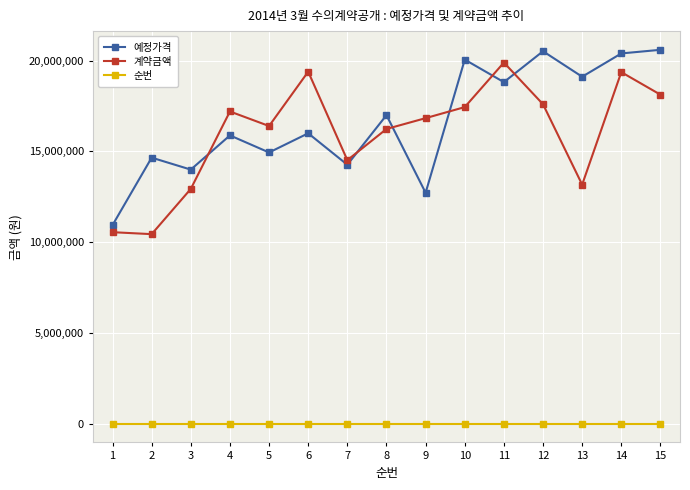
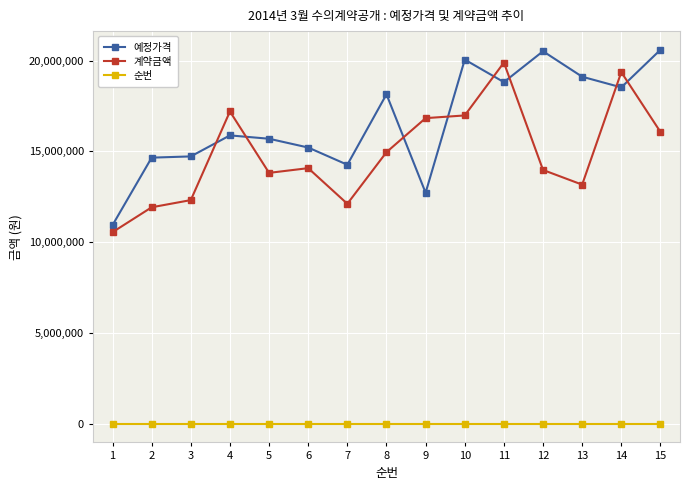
  {
    "예정가격": {
      "1": "10,900,000",
      "2": "14,700,000",
-     "3": "14,000,000",
+     "3": "14,700,000",
      "4": "15,900,000",
-     "5": "14,900,000",
-     "6": "16,000,000",
+     "5": "15,700,000",
+     "6": "15,200,000",
      "7": "14,300,000",
-     "8": "17,000,000",
+     "8": "18,100,000",
      "9": "12,700,000",
      "10": "20,100,000",
      "11": "18,800,000",
      "12": "20,500,000",
      "13": "19,100,000",
-     "14": "20,400,000",
+     "14": "18,500,000",
      "15": "20,600,000"
    },
    "계약금액": {
      "1": "10,600,000",
-     "2": "10,400,000",
-     "3": "12,900,000",
+     "2": "11,900,000",
+     "3": "12,300,000",
      "4": "17,200,000",
-     "5": "16,400,000",
-     "6": "19,400,000",
-     "7": "14,500,000",
-     "8": "16,200,000",
+     "5": "13,800,000",
+     "6": "14,100,000",
+     "7": "12,100,000",
+     "8": "15,000,000",
      "9": "16,800,000",
-     "10": "17,400,000",
+     "10": "17,000,000",
      "11": "19,900,000",
-     "12": "17,600,000",
+     "12": "14,000,000",
      "13": "13,200,000",
      "14": "19,400,000",
-     "15": "18,100,000"
+     "15": "16,100,000"
    },
    "순번": {
      "1": "0",
      "2": "0",
      "3": "0",
      "4": "0",
      "5": "0",
      "6": "0",
      "7": "0",
      "8": "0",
      "9": "0",
      "10": "0",
      "11": "0",
      "12": "0",
      "13": "0",
      "14": "0",
      "15": "0"
    }
  }
